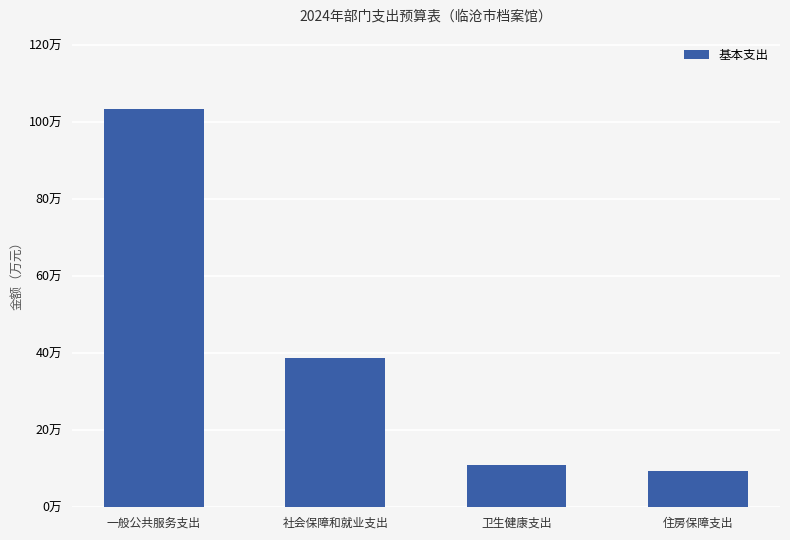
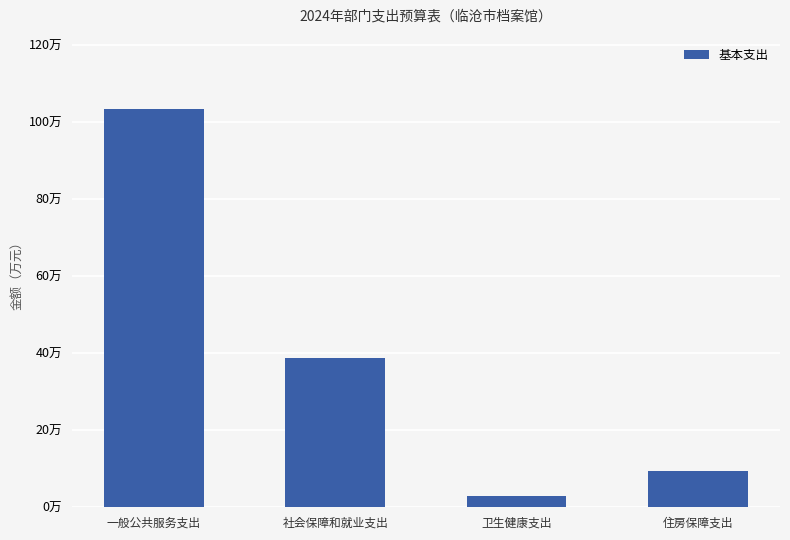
  {
    "一般公共服务支出": "103万",
    "社会保障和就业支出": "39万",
-   "卫生健康支出": "11万",
+   "卫生健康支出": "3万",
    "住房保障支出": "9万"
  }
